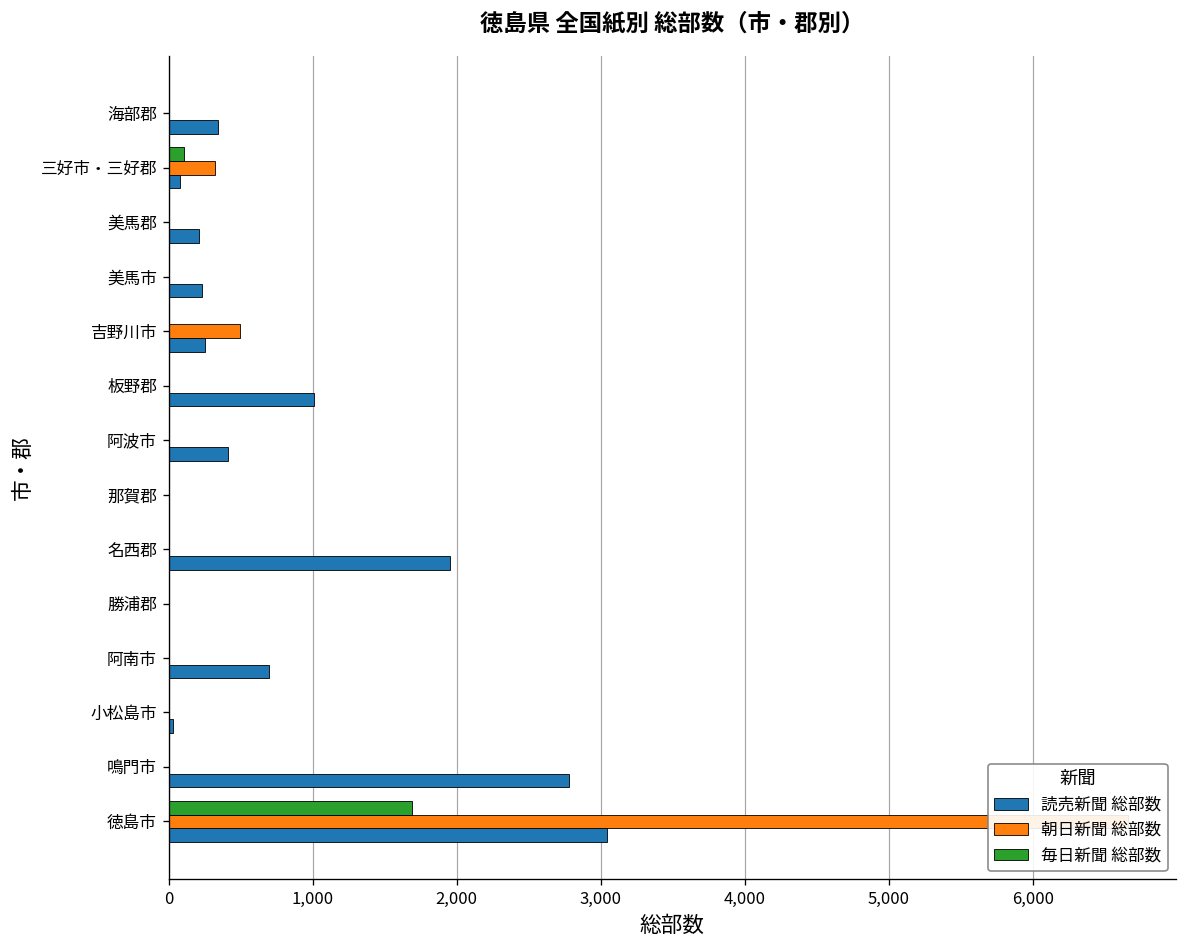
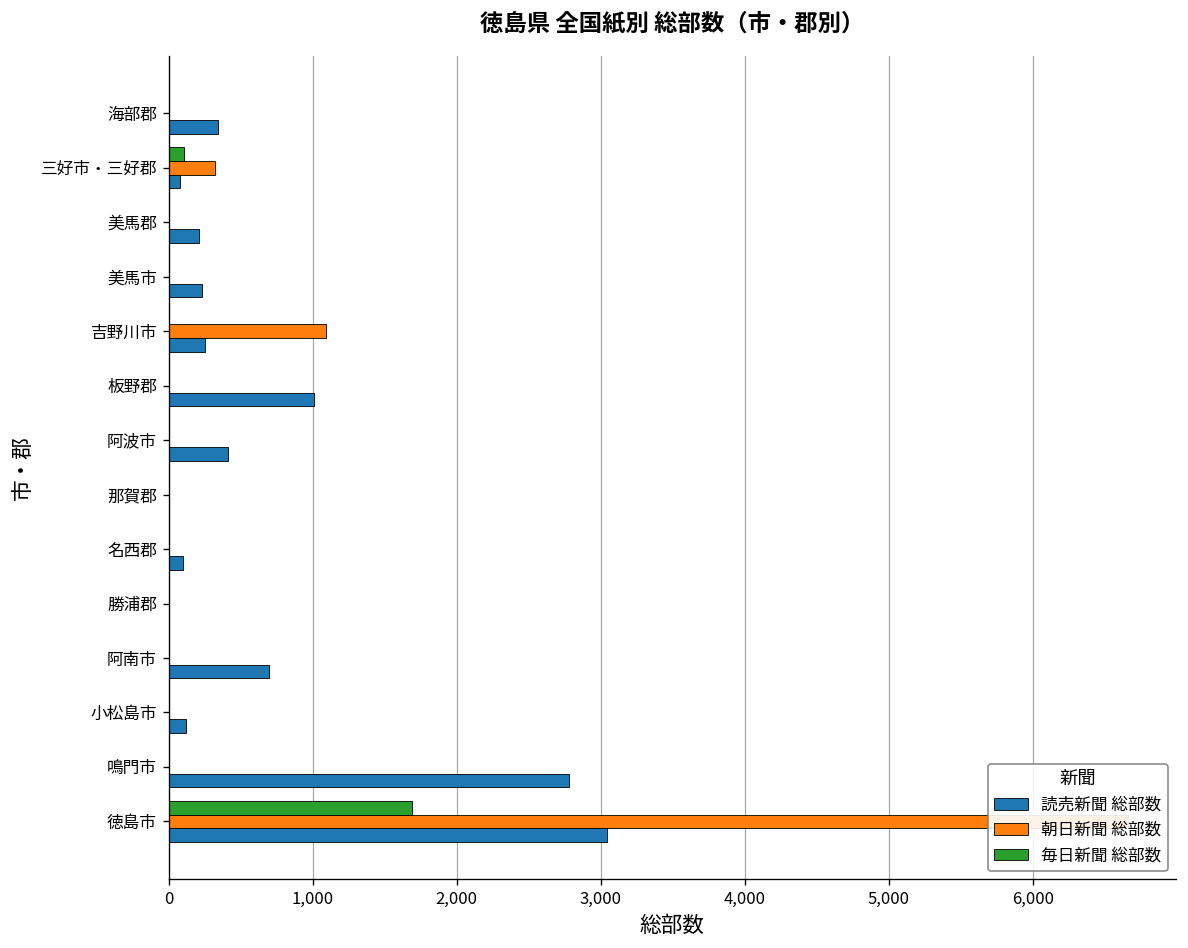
  {
    "読売新聞 総部数": {
      "海部郡": "340",
      "三好市・三好郡": "80",
      "美馬郡": "210",
      "美馬市": "230",
      "吉野川市": "250",
      "板野郡": "1,010",
      "阿波市": "410",
      "那賀郡": "0",
-     "名西郡": "1,950",
+     "名西郡": "100",
      "勝浦郡": "0",
      "阿南市": "700",
-     "小松島市": "30",
+     "小松島市": "120",
      "鳴門市": "2,780",
      "徳島市": "3,040"
    },
    "朝日新聞 総部数": {
      "海部郡": "0",
      "三好市・三好郡": "320",
      "美馬郡": "0",
      "美馬市": "0",
-     "吉野川市": "490",
+     "吉野川市": "1,090",
      "板野郡": "0",
      "阿波市": "0",
      "那賀郡": "0",
      "名西郡": "0",
      "勝浦郡": "0",
      "阿南市": "0",
      "小松島市": "0",
      "鳴門市": "0"
    },
    "毎日新聞 総部数": {
      "海部郡": "0",
      "三好市・三好郡": "110",
      "美馬郡": "0",
      "美馬市": "0",
      "吉野川市": "0",
      "板野郡": "0",
      "阿波市": "0",
      "那賀郡": "0",
      "名西郡": "0",
      "勝浦郡": "0",
      "阿南市": "0",
      "小松島市": "0",
      "鳴門市": "0",
      "徳島市": "1,690"
    }
  }
